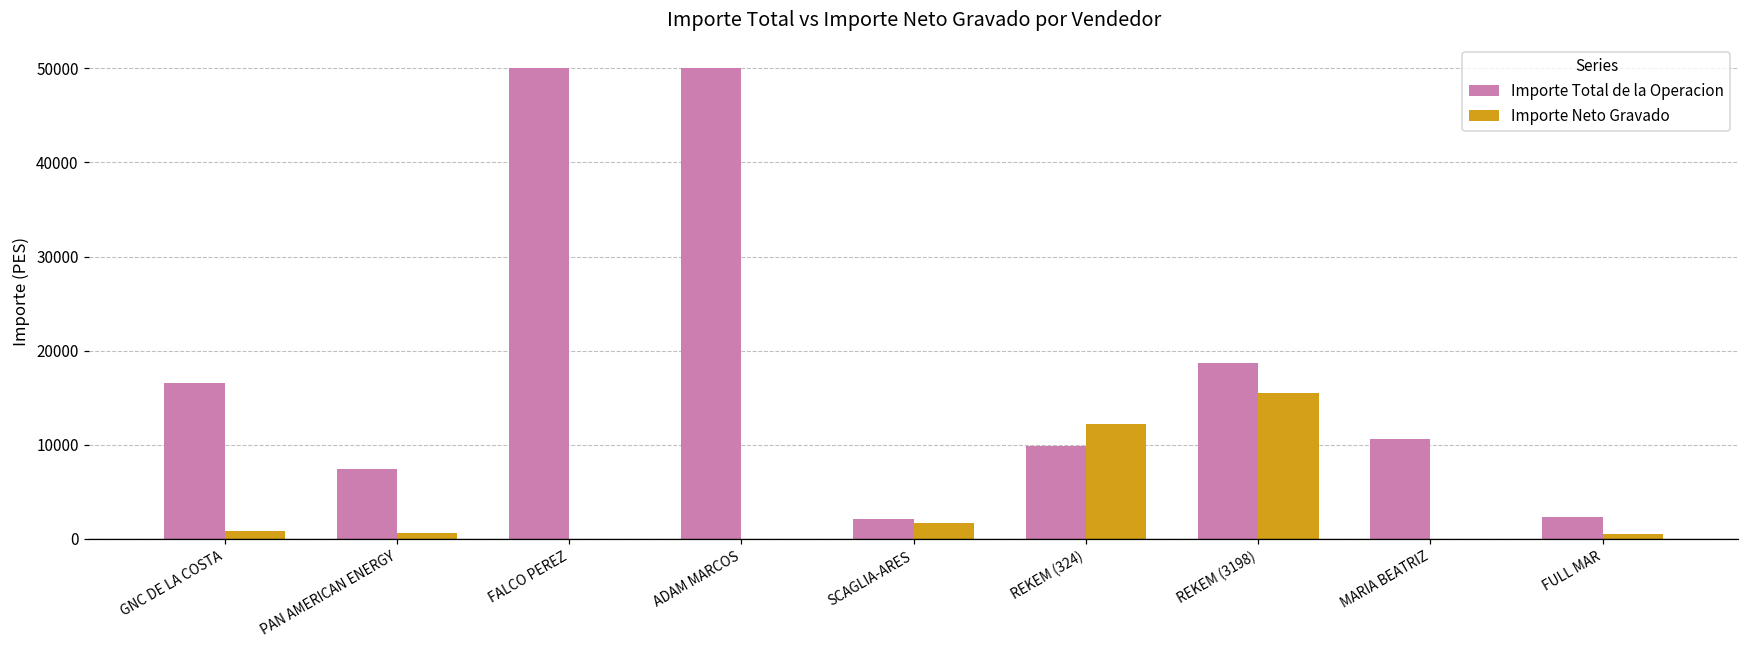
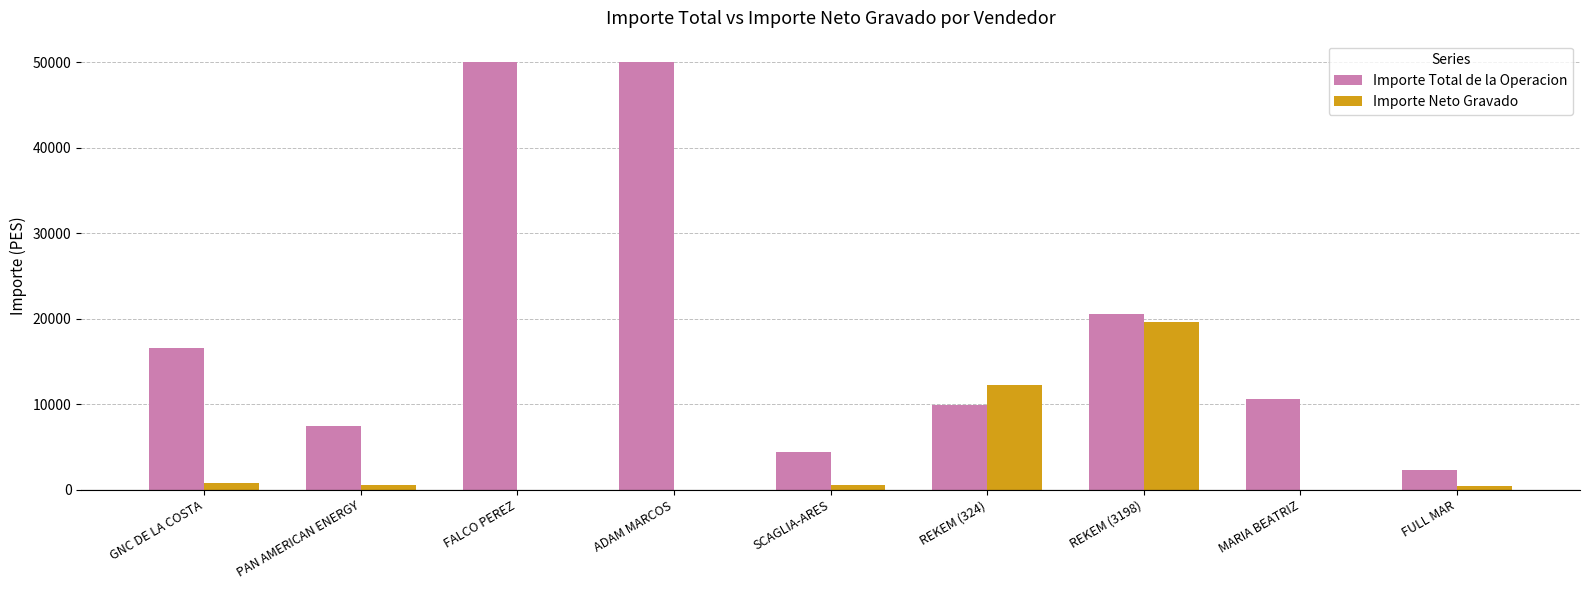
  {
    "Importe Total de la Operacion": {
      "GNC DE LA COSTA": 17000,
      "PAN AMERICAN ENERGY": 7000,
      "FALCO PEREZ": 50000,
      "ADAM MARCOS": 50000,
-     "SCAGLIA-ARES": 2000,
+     "SCAGLIA-ARES": 4000,
      "REKEM (324)": 10000,
-     "REKEM (3198)": 19000,
+     "REKEM (3198)": 21000,
      "MARIA BEATRIZ": 11000,
      "FULL MAR": 2000
    },
    "Importe Neto Gravado": {
      "GNC DE LA COSTA": 1000,
      "PAN AMERICAN ENERGY": 1000,
      "FALCO PEREZ": 0,
      "ADAM MARCOS": 0,
-     "SCAGLIA-ARES": 2000,
+     "SCAGLIA-ARES": 1000,
      "REKEM (324)": 12000,
-     "REKEM (3198)": 15000,
+     "REKEM (3198)": 20000,
      "MARIA BEATRIZ": 0,
      "FULL MAR": 1000
    }
  }
